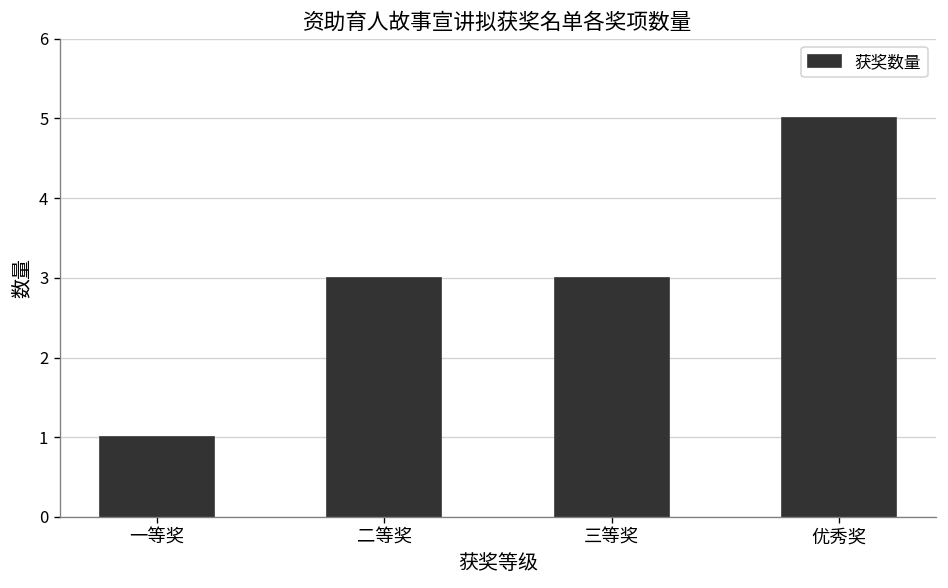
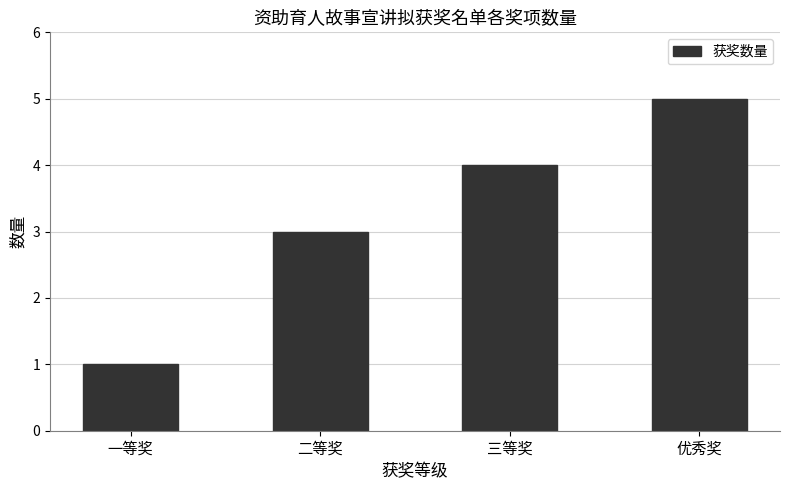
  {
    "一等奖": 1,
    "二等奖": 3,
-   "三等奖": 3,
+   "三等奖": 4,
    "优秀奖": 5
  }
